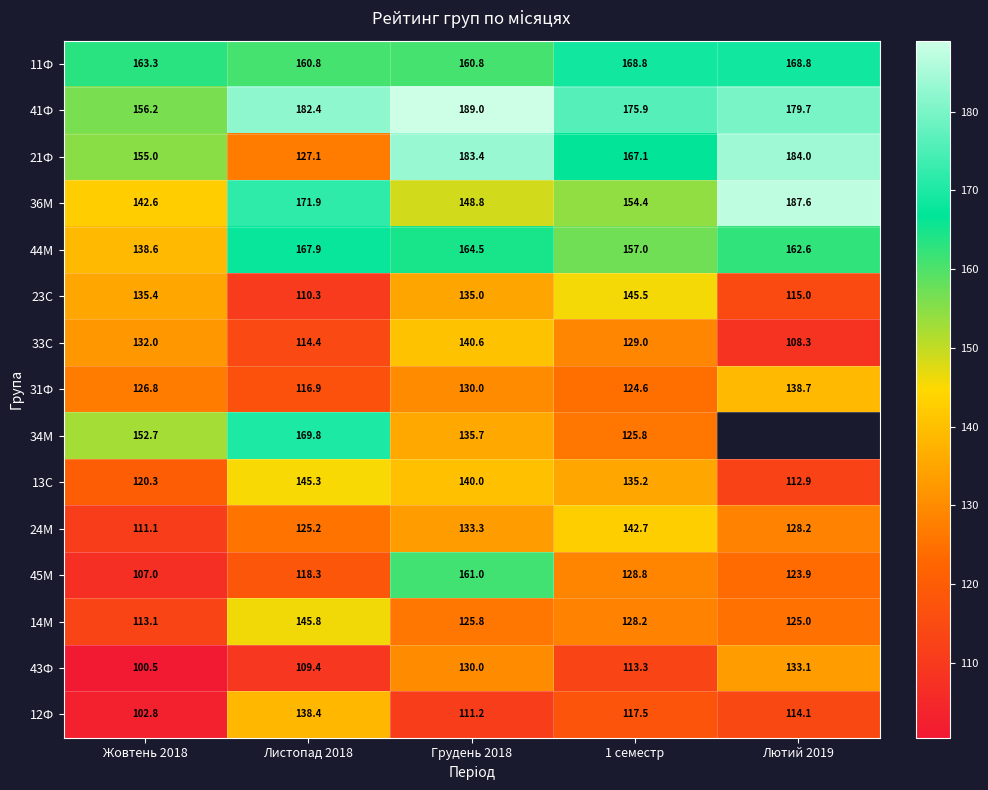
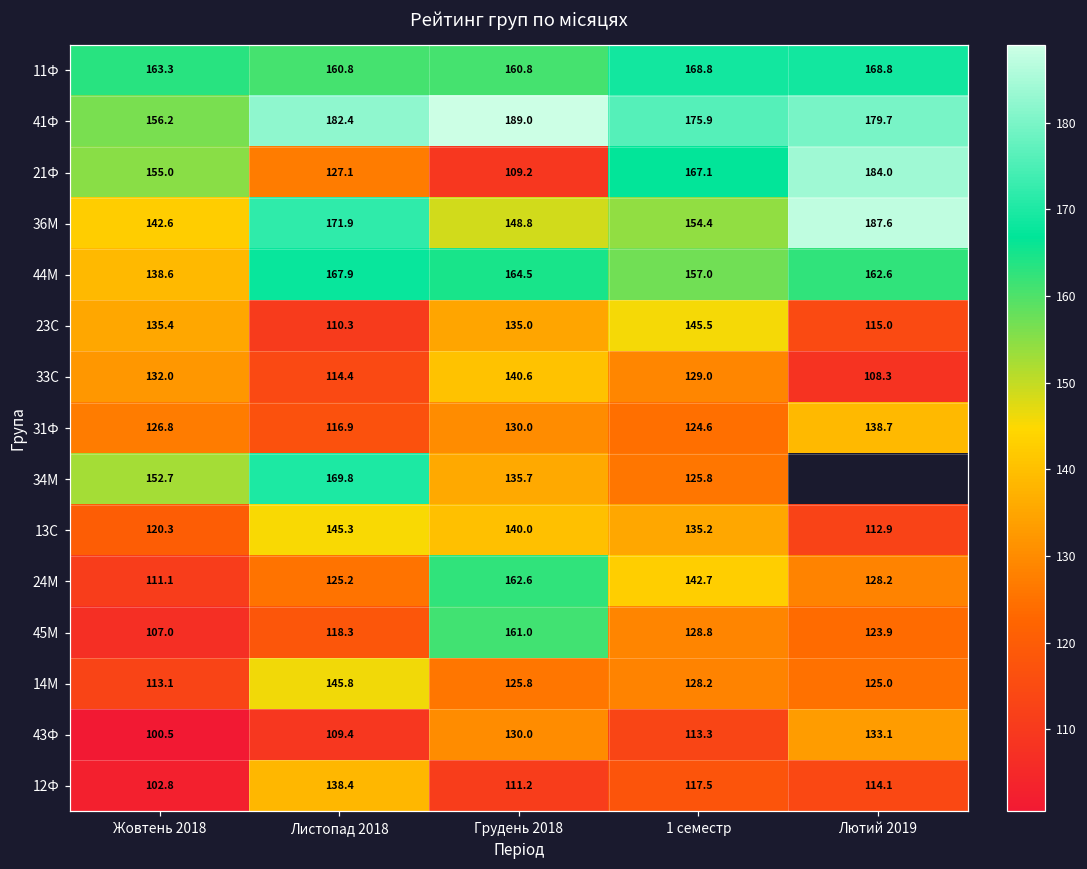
  {
    "11Ф": {
      "Жовтень 2018": 163.3,
      "Листопад 2018": 160.8,
      "Грудень 2018": 160.8,
      "1 семестр": 168.8,
      "Лютий 2019": 168.8
    },
    "41Ф": {
      "Жовтень 2018": 156.2,
      "Листопад 2018": 182.4,
      "Грудень 2018": 189.0,
      "1 семестр": 175.9,
      "Лютий 2019": 179.7
    },
    "21Ф": {
      "Жовтень 2018": 155.0,
      "Листопад 2018": 127.1,
-     "Грудень 2018": 183.4,
+     "Грудень 2018": 109.2,
      "1 семестр": 167.1,
      "Лютий 2019": 184.0
    },
    "36М": {
      "Жовтень 2018": 142.6,
      "Листопад 2018": 171.9,
      "Грудень 2018": 148.8,
      "1 семестр": 154.4,
      "Лютий 2019": 187.6
    },
    "44М": {
      "Жовтень 2018": 138.6,
      "Листопад 2018": 167.9,
      "Грудень 2018": 164.5,
      "1 семестр": 157.0,
      "Лютий 2019": 162.6
    },
    "23С": {
      "Жовтень 2018": 135.4,
      "Листопад 2018": 110.3,
      "Грудень 2018": 135.0,
      "1 семестр": 145.5,
      "Лютий 2019": 115.0
    },
    "33С": {
      "Жовтень 2018": 132.0,
      "Листопад 2018": 114.4,
      "Грудень 2018": 140.6,
      "1 семестр": 129.0,
      "Лютий 2019": 108.3
    },
    "31Ф": {
      "Жовтень 2018": 126.8,
      "Листопад 2018": 116.9,
      "Грудень 2018": 130.0,
      "1 семестр": 124.6,
      "Лютий 2019": 138.7
    },
    "34М": {
      "Жовтень 2018": 152.7,
      "Листопад 2018": 169.8,
      "Грудень 2018": 135.7,
      "1 семестр": 125.8
    },
    "13С": {
      "Жовтень 2018": 120.3,
      "Листопад 2018": 145.3,
      "Грудень 2018": 140.0,
      "1 семестр": 135.2,
      "Лютий 2019": 112.9
    },
    "24М": {
      "Жовтень 2018": 111.1,
      "Листопад 2018": 125.2,
-     "Грудень 2018": 133.3,
+     "Грудень 2018": 162.6,
      "1 семестр": 142.7,
      "Лютий 2019": 128.2
    },
    "45М": {
      "Жовтень 2018": 107.0,
      "Листопад 2018": 118.3,
      "Грудень 2018": 161.0,
      "1 семестр": 128.8,
      "Лютий 2019": 123.9
    },
    "14М": {
      "Жовтень 2018": 113.1,
      "Листопад 2018": 145.8,
      "Грудень 2018": 125.8,
      "1 семестр": 128.2,
      "Лютий 2019": 125.0
    },
    "43Ф": {
      "Жовтень 2018": 100.5,
      "Листопад 2018": 109.4,
      "Грудень 2018": 130.0,
      "1 семестр": 113.3,
      "Лютий 2019": 133.1
    },
    "12Ф": {
      "Жовтень 2018": 102.8,
      "Листопад 2018": 138.4,
      "Грудень 2018": 111.2,
      "1 семестр": 117.5,
      "Лютий 2019": 114.1
    }
  }
